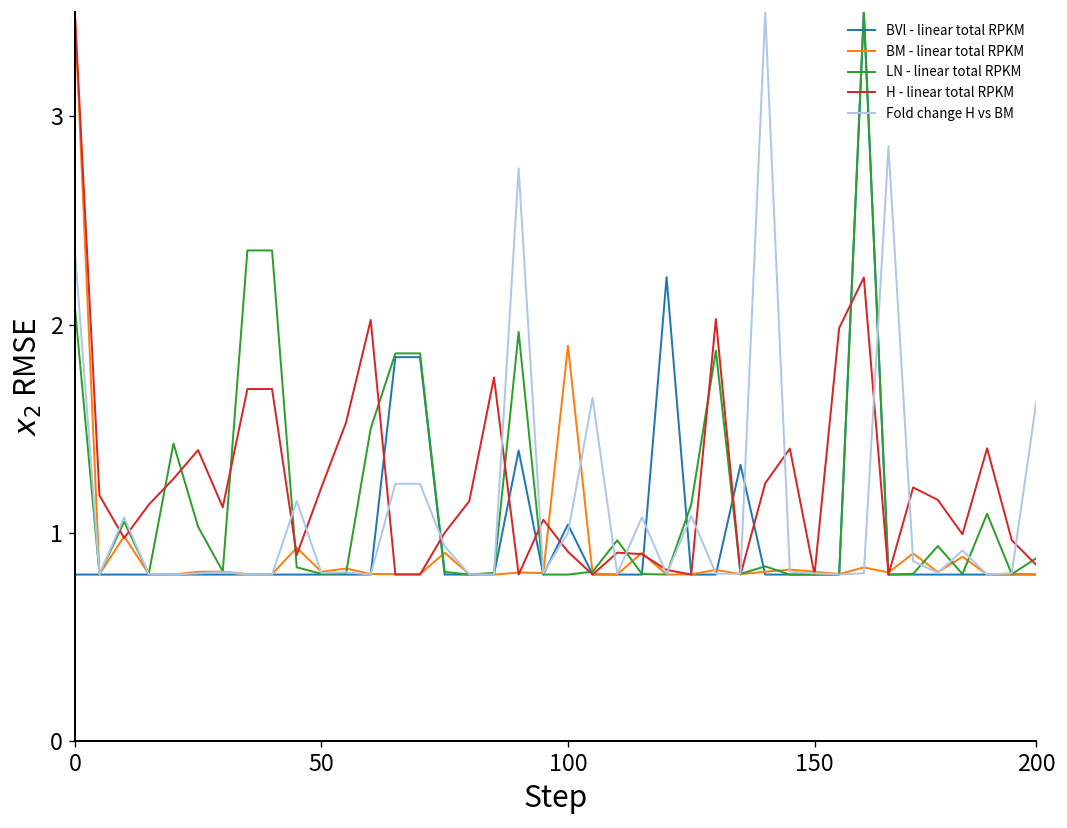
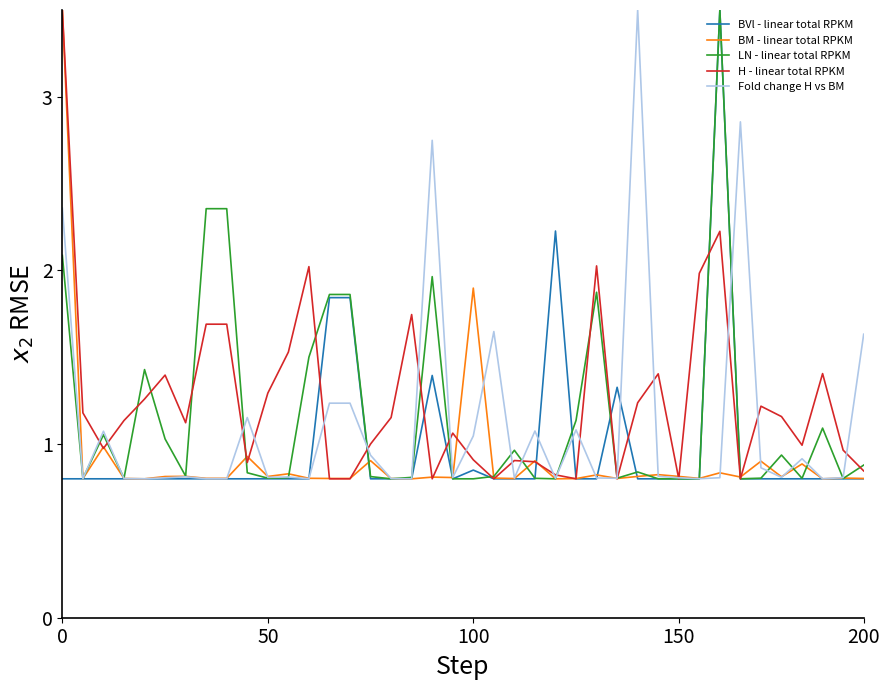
  {
    "BVl - linear total RPKM": {
      "0": 0.80,
-     "100": 1.04
+     "100": 0.85
    },
    "BM - linear total RPKM": {
      "100": 1.90
    },
    "LN - linear total RPKM": {
      "0": 2.09,
      "100": 0.80,
      "200": 0.88
    },
    "H - linear total RPKM": {
-     "50": 1.22,
+     "50": 1.29,
      "100": 0.91,
      "200": 0.85
    },
    "Fold change H vs BM": {
      "0": 2.36,
-     "100": 1.00,
+     "100": 1.05,
      "200": 1.63
    }
  }
